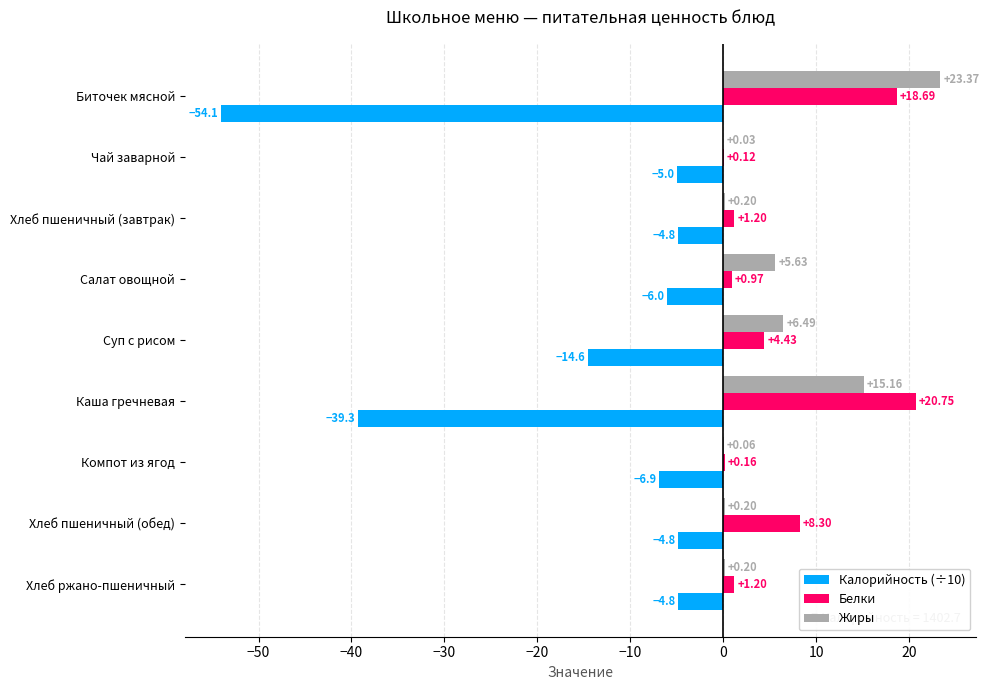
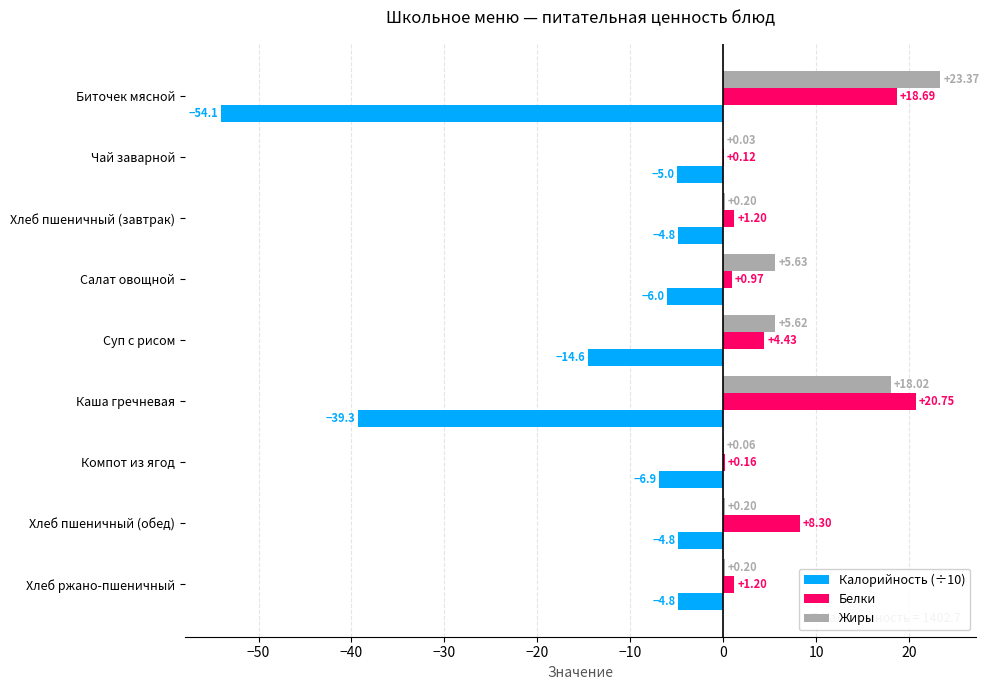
  {
    "Калорийность (÷10)": {
      "Биточек мясной": "-54.1",
      "Чай заварной": "-5.0",
      "Хлеб пшеничный (завтрак)": "-4.8",
      "Салат овощной": "-6.0",
      "Суп с рисом": "-14.6",
      "Каша гречневая": "-39.3",
      "Компот из ягод": "-6.9",
      "Хлеб пшеничный (обед)": "-4.8",
      "Хлеб ржано-пшеничный": "-4.8"
    },
    "Белки": {
      "Биточек мясной": "+18.69",
      "Чай заварной": "+0.12",
      "Хлеб пшеничный (завтрак)": "+1.20",
      "Салат овощной": "+0.97",
      "Суп с рисом": "+4.43",
      "Каша гречневая": "+20.75",
      "Компот из ягод": "+0.16",
      "Хлеб пшеничный (обед)": "+8.30",
      "Хлеб ржано-пшеничный": "+1.20"
    },
    "Жиры": {
      "Биточек мясной": "+23.37",
      "Чай заварной": "+0.03",
      "Хлеб пшеничный (завтрак)": "+0.20",
      "Салат овощной": "+5.63",
-     "Суп с рисом": "+6.49",
-     "Каша гречневая": "+15.16",
+     "Суп с рисом": "+5.62",
+     "Каша гречневая": "+18.02",
      "Компот из ягод": "+0.06",
      "Хлеб пшеничный (обед)": "+0.20",
      "Хлеб ржано-пшеничный": "+0.20"
    }
  }
